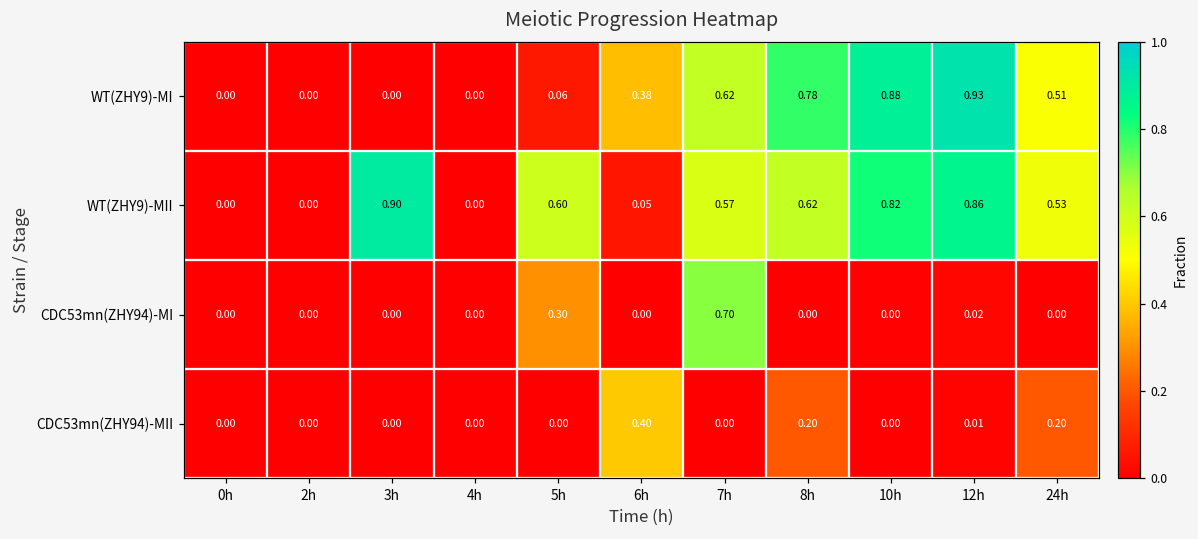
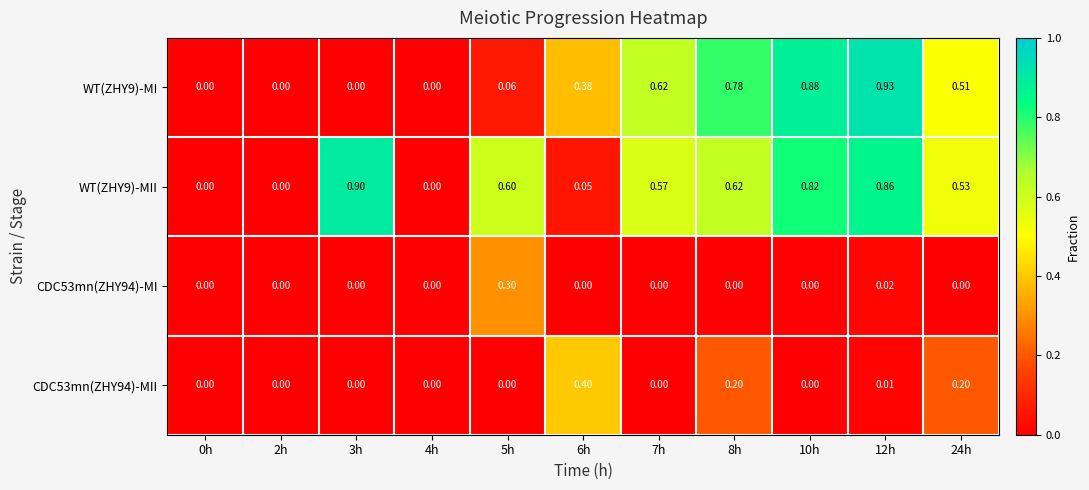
  {
    "WT(ZHY9)-MI": {
      "0h": 0.00,
      "2h": 0.00,
      "3h": 0.00,
      "4h": 0.00,
      "5h": 0.06,
      "6h": 0.38,
      "7h": 0.62,
      "8h": 0.78,
      "10h": 0.88,
      "12h": 0.93,
      "24h": 0.51
    },
    "WT(ZHY9)-MII": {
      "0h": 0.00,
      "2h": 0.00,
      "3h": 0.90,
      "4h": 0.00,
      "5h": 0.60,
      "6h": 0.05,
      "7h": 0.57,
      "8h": 0.62,
      "10h": 0.82,
      "12h": 0.86,
      "24h": 0.53
    },
    "CDC53mn(ZHY94)-MI": {
      "0h": 0.00,
      "2h": 0.00,
      "3h": 0.00,
      "4h": 0.00,
      "5h": 0.30,
      "6h": 0.00,
-     "7h": 0.70,
+     "7h": 0.00,
      "8h": 0.00,
      "10h": 0.00,
      "12h": 0.02,
      "24h": 0.00
    },
    "CDC53mn(ZHY94)-MII": {
      "0h": 0.00,
      "2h": 0.00,
      "3h": 0.00,
      "4h": 0.00,
      "5h": 0.00,
      "6h": 0.40,
      "7h": 0.00,
      "8h": 0.20,
      "10h": 0.00,
      "12h": 0.01,
      "24h": 0.20
    }
  }
